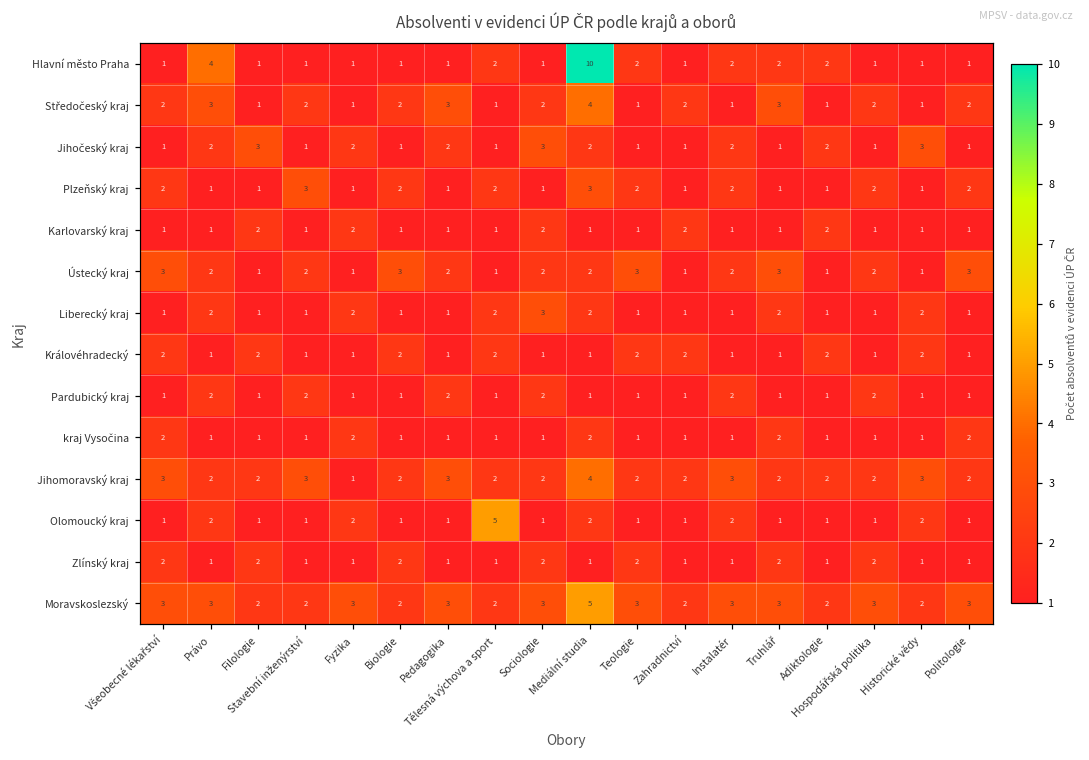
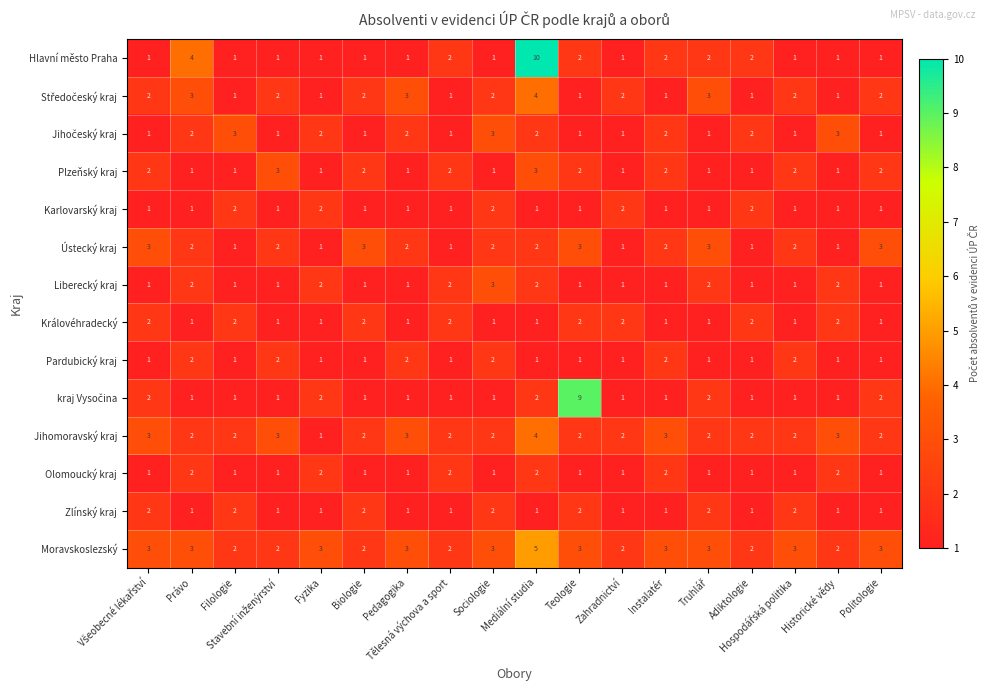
  {
    "kraj Vysočina": {
      "Všeobecné lékařství": 2,
      "Právo": 1,
      "Filologie": 1,
      "Stavební inženýrství": 1,
      "Fyzika": 2,
      "Biologie": 1,
      "Pedagogika": 1,
      "Tělesná výchova a sport": 1,
      "Sociologie": 1,
      "Mediální studia": 2,
-     "Teologie": 1,
+     "Teologie": 9,
      "Zahradnictví": 1,
      "Instalatér": 1,
      "Truhlář": 2,
      "Adiktologie": 1,
      "Hospodářská politika": 1,
      "Historické vědy": 1,
      "Politologie": 2
    },
    "Olomoucký kraj": {
      "Všeobecné lékařství": 1,
      "Právo": 2,
      "Filologie": 1,
      "Stavební inženýrství": 1,
      "Fyzika": 2,
      "Biologie": 1,
      "Pedagogika": 1,
-     "Tělesná výchova a sport": 5,
+     "Tělesná výchova a sport": 2,
      "Sociologie": 1,
      "Mediální studia": 2,
      "Teologie": 1,
      "Zahradnictví": 1,
      "Instalatér": 2,
      "Truhlář": 1,
      "Adiktologie": 1,
      "Hospodářská politika": 1,
      "Historické vědy": 2,
      "Politologie": 1
    }
  }
